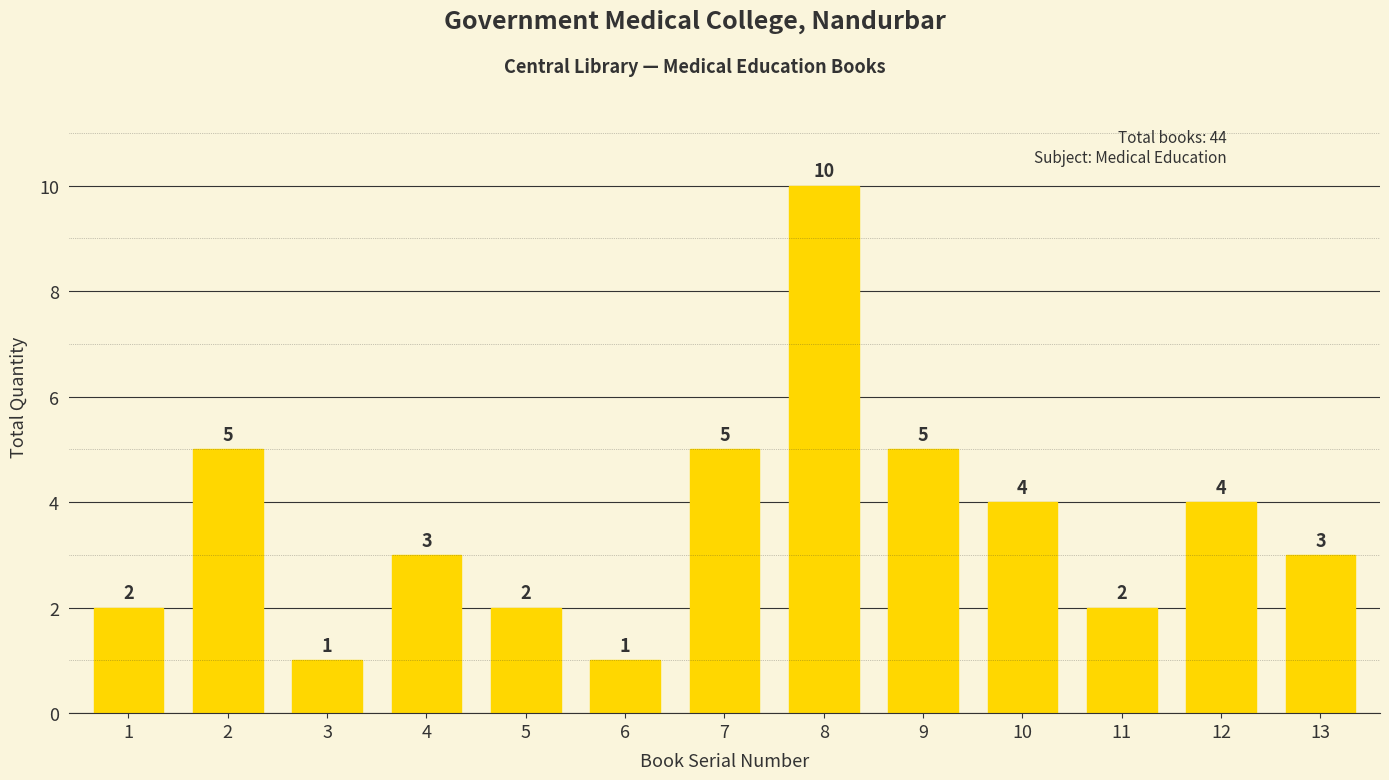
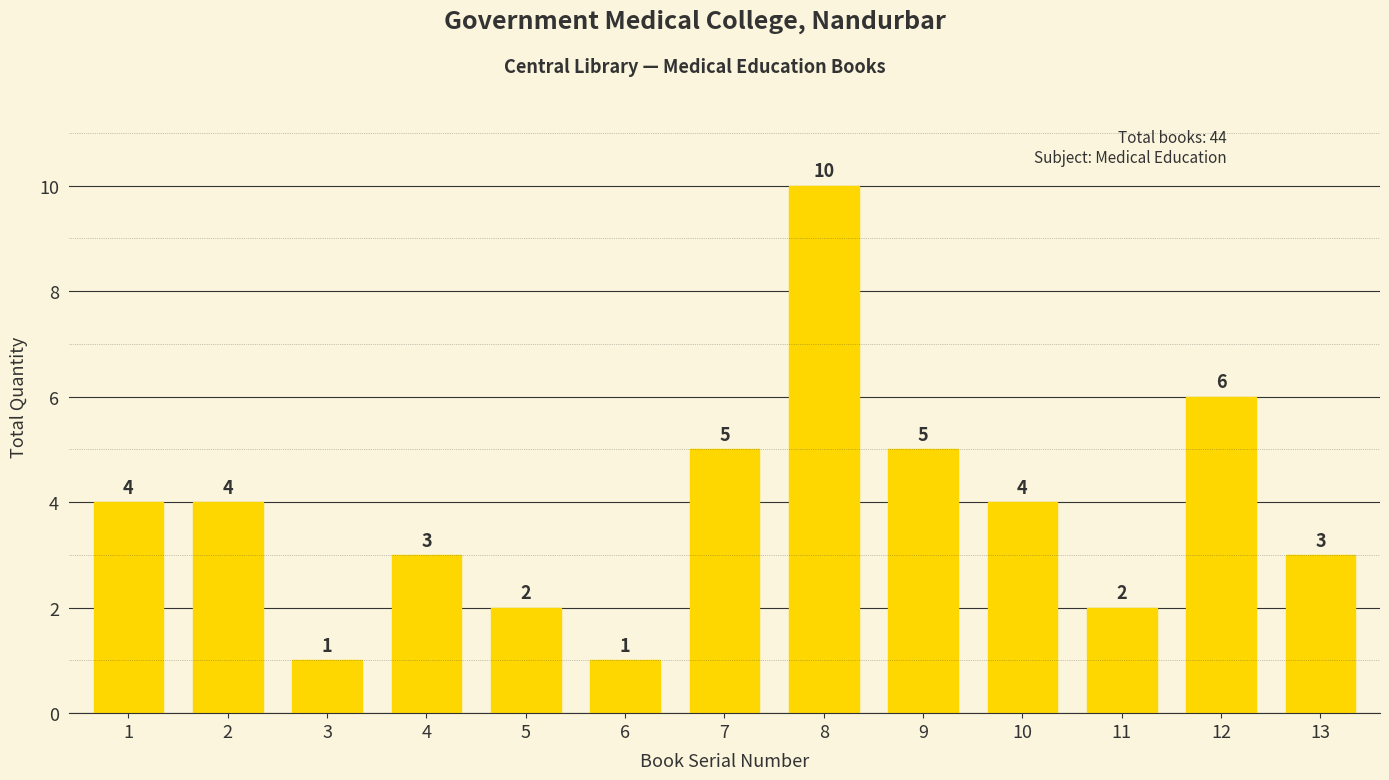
  {
-   "1": 2,
-   "2": 5,
+   "1": 4,
+   "2": 4,
    "3": 1,
    "4": 3,
    "5": 2,
    "6": 1,
    "7": 5,
    "8": 10,
    "9": 5,
    "10": 4,
    "11": 2,
-   "12": 4,
+   "12": 6,
    "13": 3
  }
